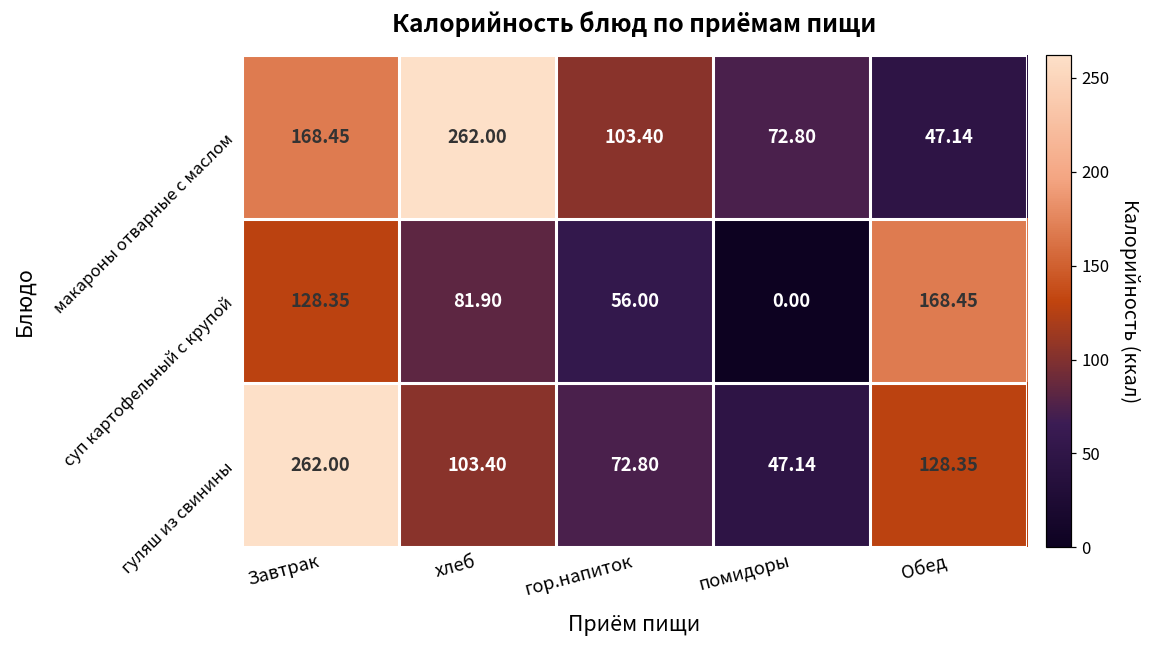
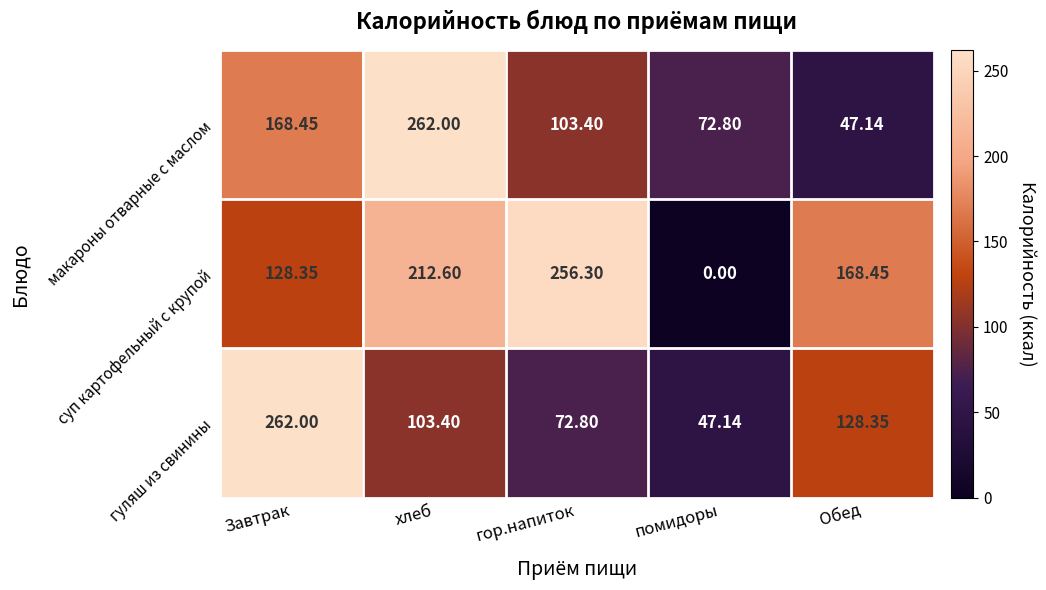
  {
    "макароны отварные с маслом": {
      "Завтрак": 168.45,
      "хлеб": 262.00,
      "гор.напиток": 103.40,
      "помидоры": 72.80,
      "Обед": 47.14
    },
    "суп картофельный с крупой": {
      "Завтрак": 128.35,
-     "хлеб": 81.90,
-     "гор.напиток": 56.00,
+     "хлеб": 212.60,
+     "гор.напиток": 256.30,
      "помидоры": 0.00,
      "Обед": 168.45
    },
    "гуляш из свинины": {
      "Завтрак": 262.00,
      "хлеб": 103.40,
      "гор.напиток": 72.80,
      "помидоры": 47.14,
      "Обед": 128.35
    }
  }
